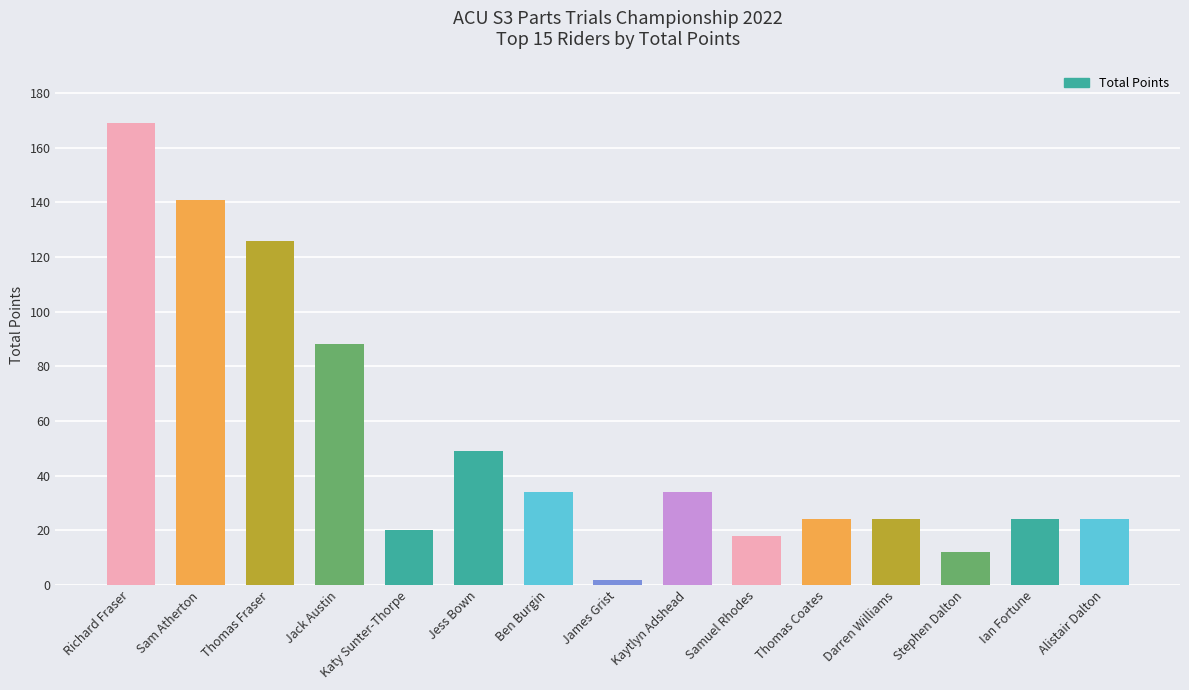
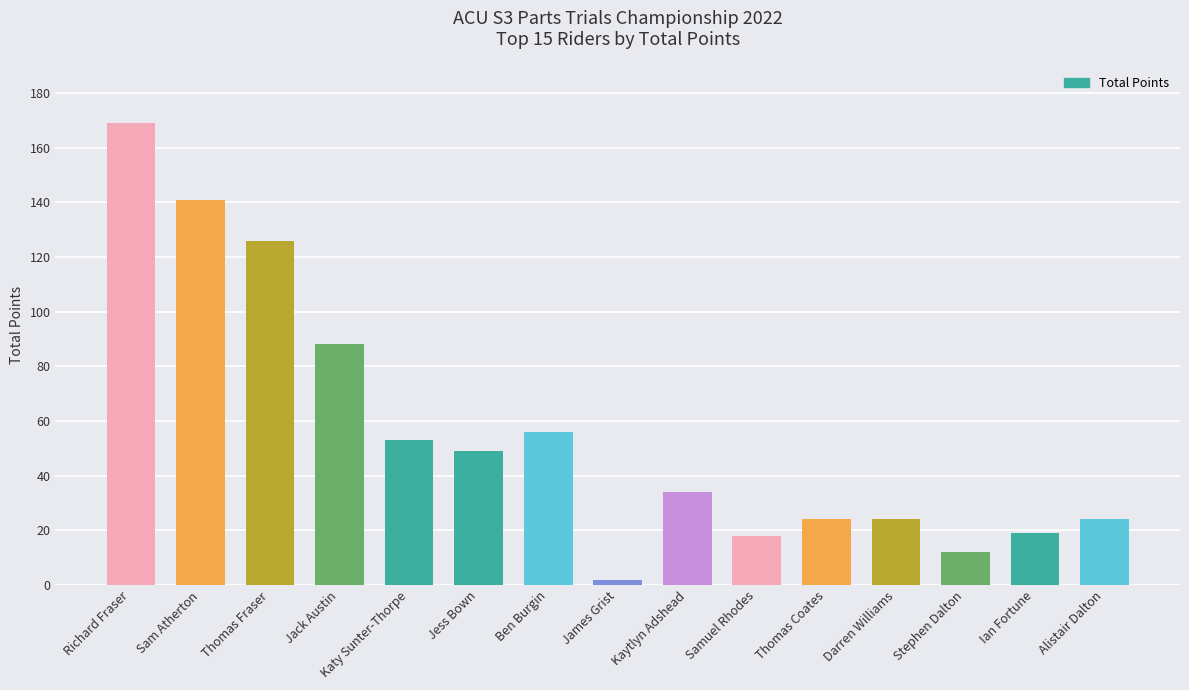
  {
    "Richard Fraser": 169,
    "Sam Atherton": 141,
    "Thomas Fraser": 126,
    "Jack Austin": 88,
-   "Katy Sunter-Thorpe": 20,
+   "Katy Sunter-Thorpe": 53,
    "Jess Bown": 49,
-   "Ben Burgin": 34,
+   "Ben Burgin": 56,
    "James Grist": 2,
    "Kaytlyn Adshead": 34,
    "Samuel Rhodes": 18,
    "Thomas Coates": 24,
    "Darren Williams": 24,
    "Stephen Dalton": 12,
-   "Ian Fortune": 24,
+   "Ian Fortune": 19,
    "Alistair Dalton": 24
  }
